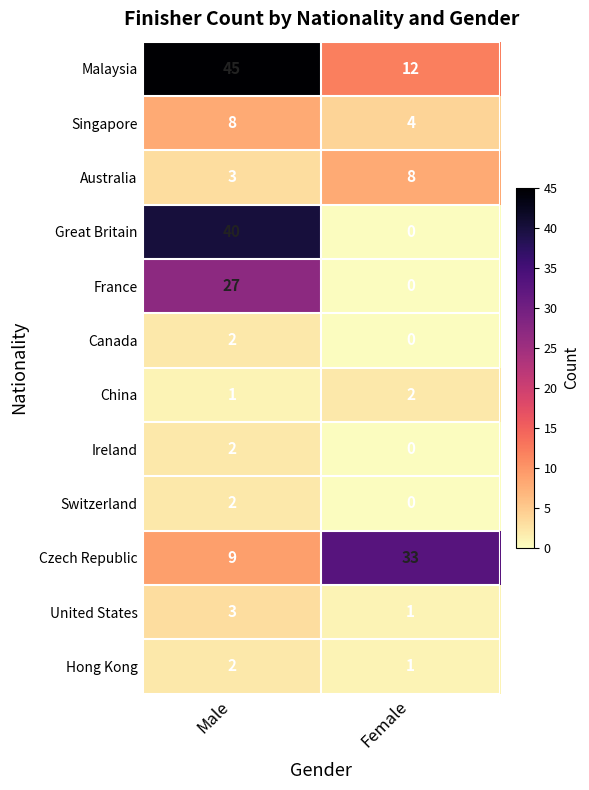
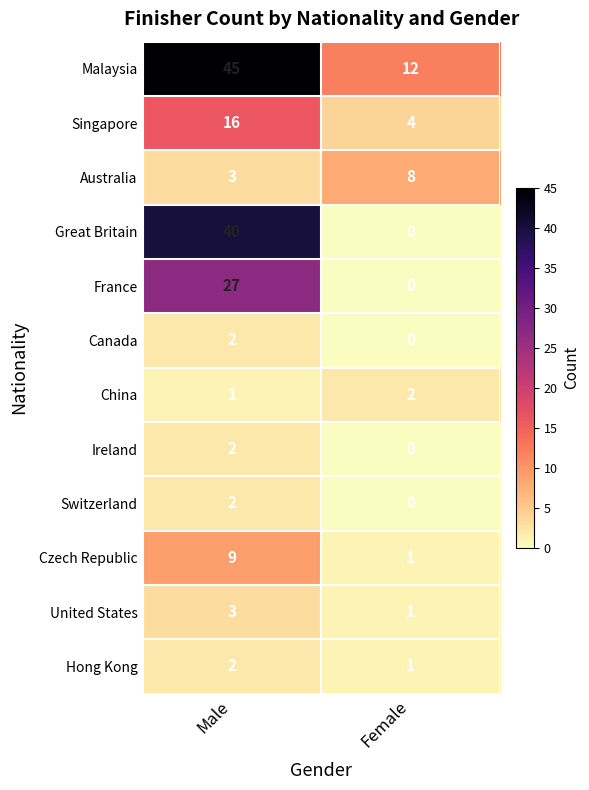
  {
    "Malaysia": {
      "Female": 12
    },
    "Singapore": {
-     "Male": 8,
+     "Male": 16,
      "Female": 4
    },
    "Australia": {
      "Male": 3,
      "Female": 8
    },
    "Great Britain": {
      "Female": 0
    },
    "France": {
      "Male": 27,
      "Female": 0
    },
    "Canada": {
      "Male": 2,
      "Female": 0
    },
    "China": {
      "Male": 1,
      "Female": 2
    },
    "Ireland": {
      "Male": 2,
      "Female": 0
    },
    "Switzerland": {
      "Male": 2,
      "Female": 0
    },
    "Czech Republic": {
      "Male": 9,
-     "Female": 33
+     "Female": 1
    },
    "United States": {
      "Male": 3,
      "Female": 1
    },
    "Hong Kong": {
      "Male": 2,
      "Female": 1
    }
  }
